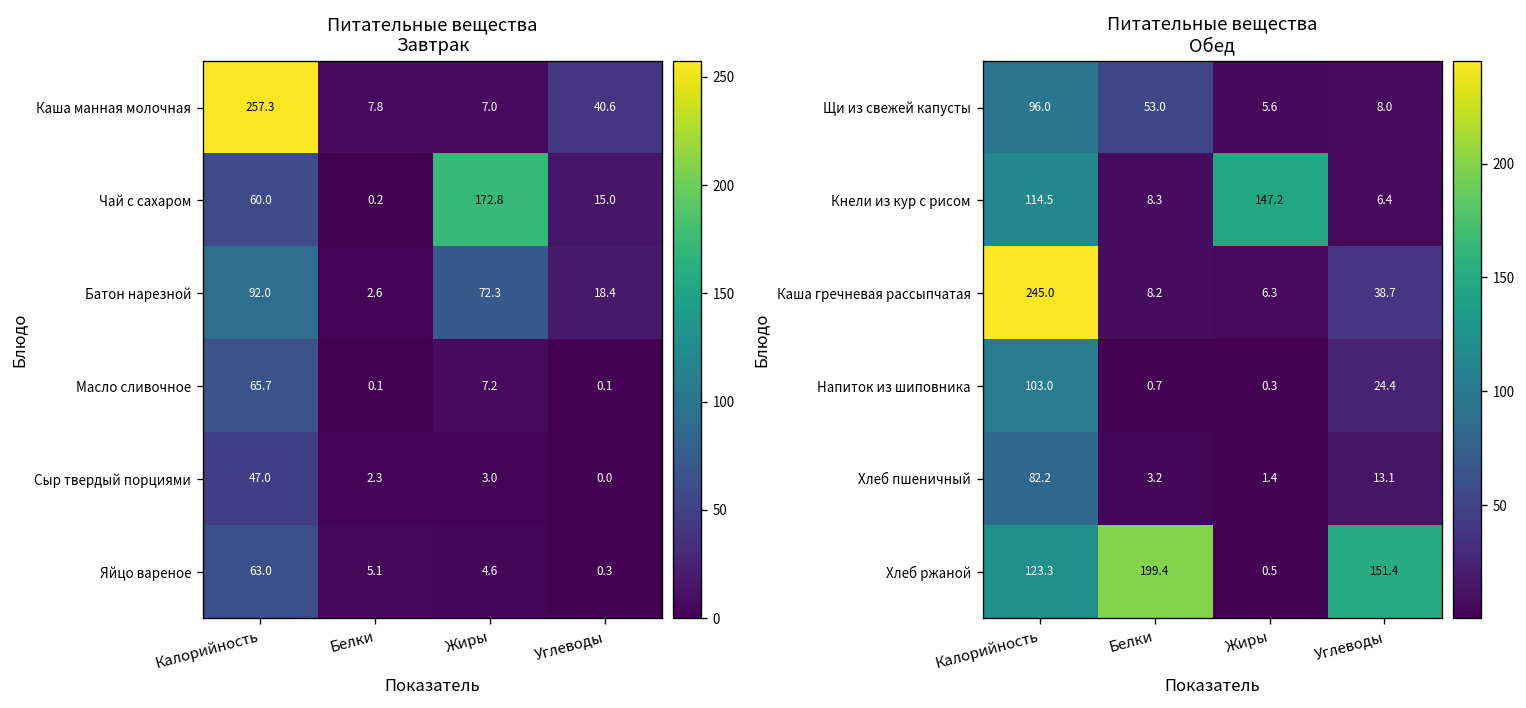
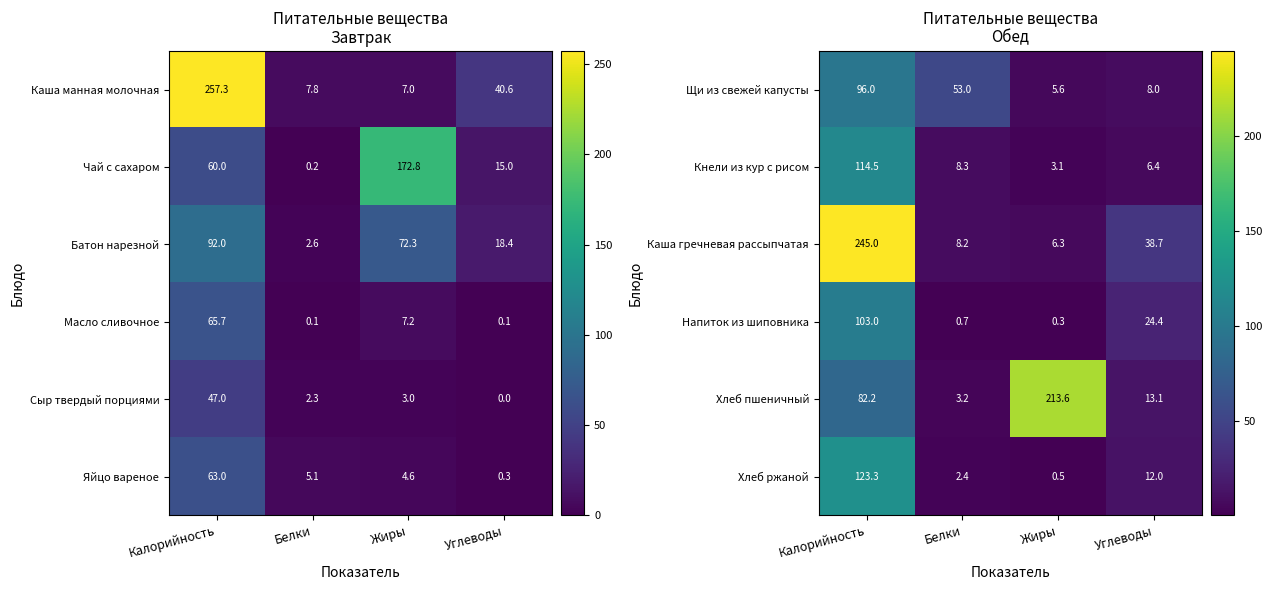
  {
    "Питательные вещества Завтрак": {
      "Каша манная молочная": {
        "Калорийность": 257.3,
        "Белки": 7.8,
        "Жиры": 7.0,
        "Углеводы": 40.6
      },
      "Чай с сахаром": {
        "Калорийность": 60.0,
        "Белки": 0.2,
        "Жиры": 172.8,
        "Углеводы": 15.0
      },
      "Батон нарезной": {
        "Калорийность": 92.0,
        "Белки": 2.6,
        "Жиры": 72.3,
        "Углеводы": 18.4
      },
      "Масло сливочное": {
        "Калорийность": 65.7,
        "Белки": 0.1,
        "Жиры": 7.2,
        "Углеводы": 0.1
      },
      "Сыр твердый порциями": {
        "Калорийность": 47.0,
        "Белки": 2.3,
        "Жиры": 3.0,
        "Углеводы": 0.0
      },
      "Яйцо вареное": {
        "Калорийность": 63.0,
        "Белки": 5.1,
        "Жиры": 4.6,
        "Углеводы": 0.3
      }
    },
    "Питательные вещества Обед": {
      "Щи из свежей капусты": {
        "Калорийность": 96.0,
        "Белки": 53.0,
        "Жиры": 5.6,
        "Углеводы": 8.0
      },
      "Кнели из кур с рисом": {
        "Калорийность": 114.5,
        "Белки": 8.3,
-       "Жиры": 147.2,
+       "Жиры": 3.1,
        "Углеводы": 6.4
      },
      "Каша гречневая рассыпчатая": {
        "Калорийность": 245.0,
        "Белки": 8.2,
        "Жиры": 6.3,
        "Углеводы": 38.7
      },
      "Напиток из шиповника": {
        "Калорийность": 103.0,
        "Белки": 0.7,
        "Жиры": 0.3,
        "Углеводы": 24.4
      },
      "Хлеб пшеничный": {
        "Калорийность": 82.2,
        "Белки": 3.2,
-       "Жиры": 1.4,
+       "Жиры": 213.6,
        "Углеводы": 13.1
      },
      "Хлеб ржаной": {
        "Калорийность": 123.3,
-       "Белки": 199.4,
+       "Белки": 2.4,
        "Жиры": 0.5,
-       "Углеводы": 151.4
+       "Углеводы": 12.0
      }
    }
  }
